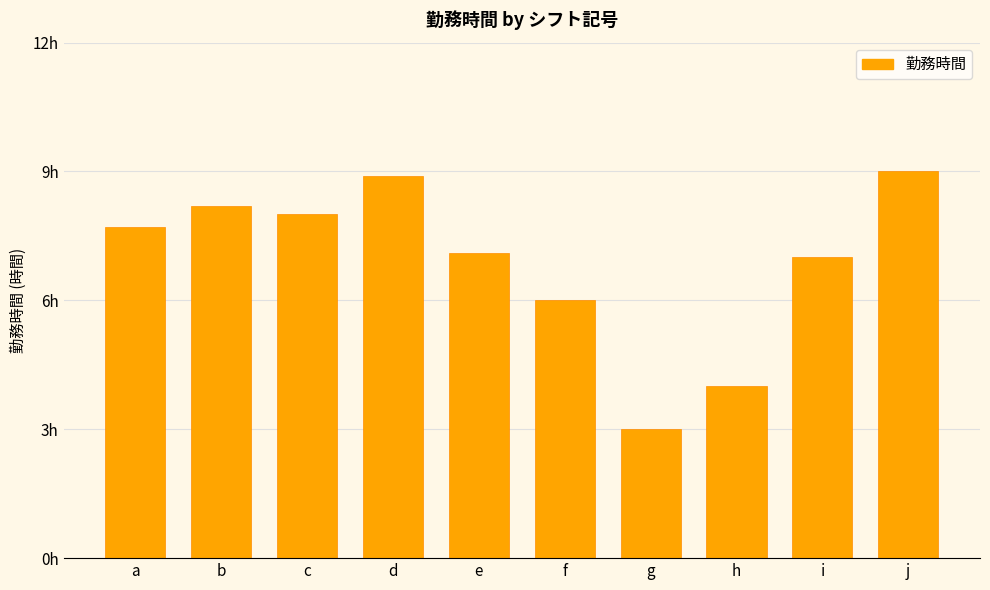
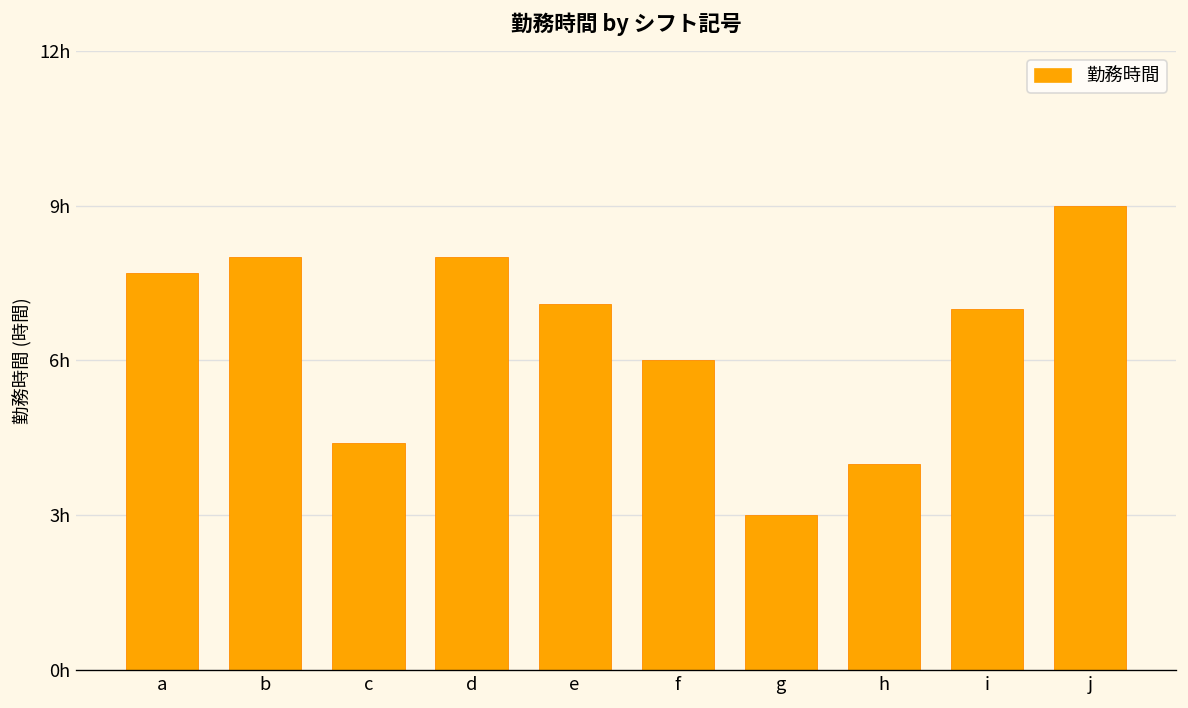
  {
    "a": "7.7h",
-   "b": "8.2h",
-   "c": "8.0h",
-   "d": "8.9h",
+   "b": "8.0h",
+   "c": "4.4h",
+   "d": "8.0h",
    "e": "7.1h",
    "f": "6.0h",
    "g": "3.0h",
    "h": "4.0h",
    "i": "7.0h",
    "j": "9.0h"
  }
